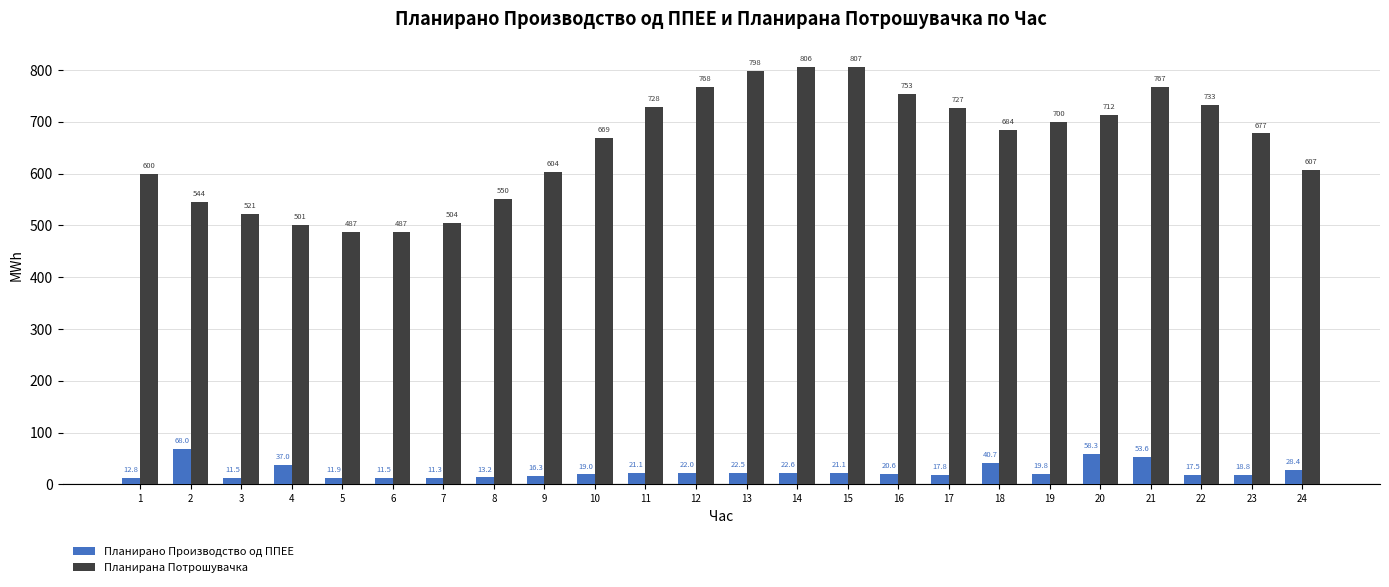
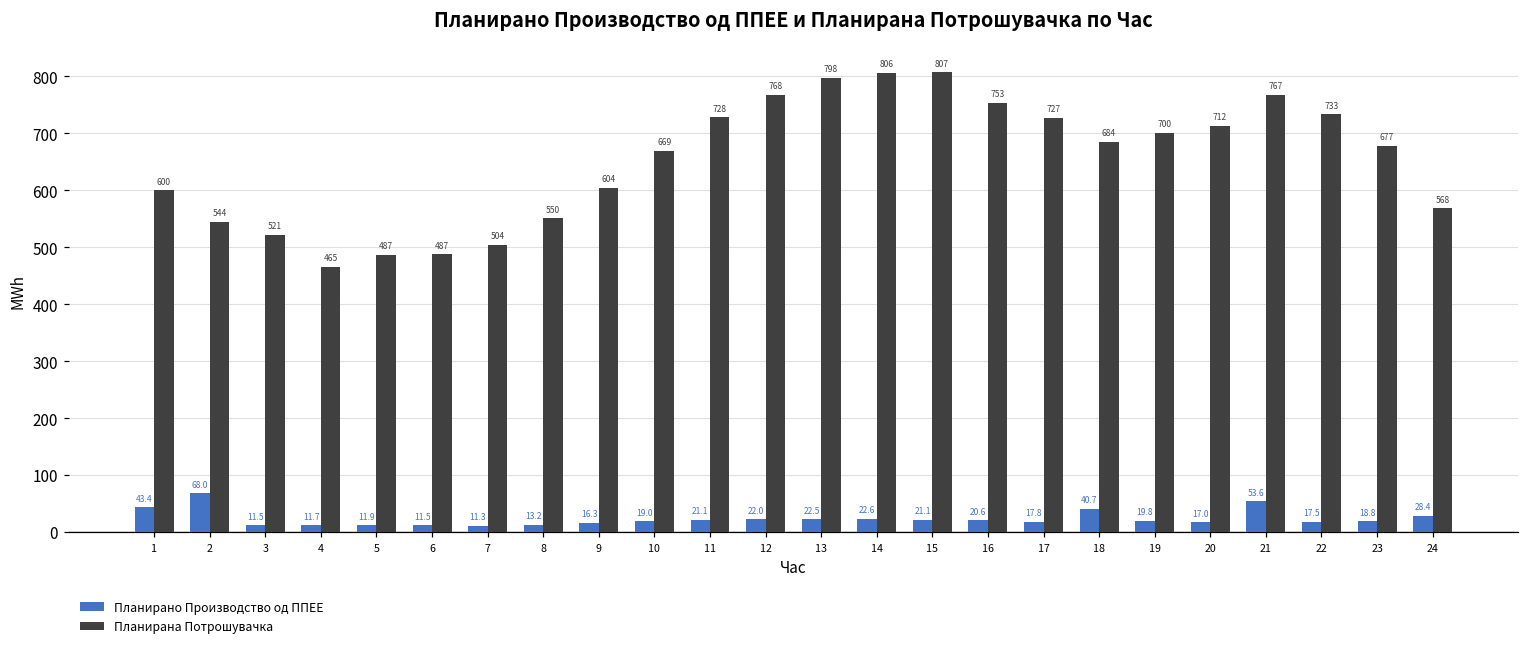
  {
    "Планирано Производство од ППЕЕ": {
-     "1": 12.8,
+     "1": 43.4,
      "2": 68.0,
      "3": 11.5,
-     "4": 37.0,
+     "4": 11.7,
      "5": 11.9,
      "6": 11.5,
      "7": 11.3,
      "8": 13.2,
      "9": 16.3,
      "10": 19.0,
      "11": 21.1,
      "12": 22.0,
      "13": 22.5,
      "14": 22.6,
      "15": 21.1,
      "16": 20.6,
      "17": 17.8,
      "18": 40.7,
      "19": 19.8,
-     "20": 58.3,
+     "20": 17.0,
      "21": 53.6,
      "22": 17.5,
      "23": 18.8,
      "24": 28.4
    },
    "Планирана Потрошувачка": {
      "1": 600,
      "2": 544,
      "3": 521,
-     "4": 501,
+     "4": 465,
      "5": 487,
      "6": 487,
      "7": 504,
      "8": 550,
      "9": 604,
      "10": 669,
      "11": 728,
      "12": 768,
      "13": 798,
      "14": 806,
      "15": 807,
      "16": 753,
      "17": 727,
      "18": 684,
      "19": 700,
      "20": 712,
      "21": 767,
      "22": 733,
      "23": 677,
-     "24": 607
+     "24": 568
    }
  }
